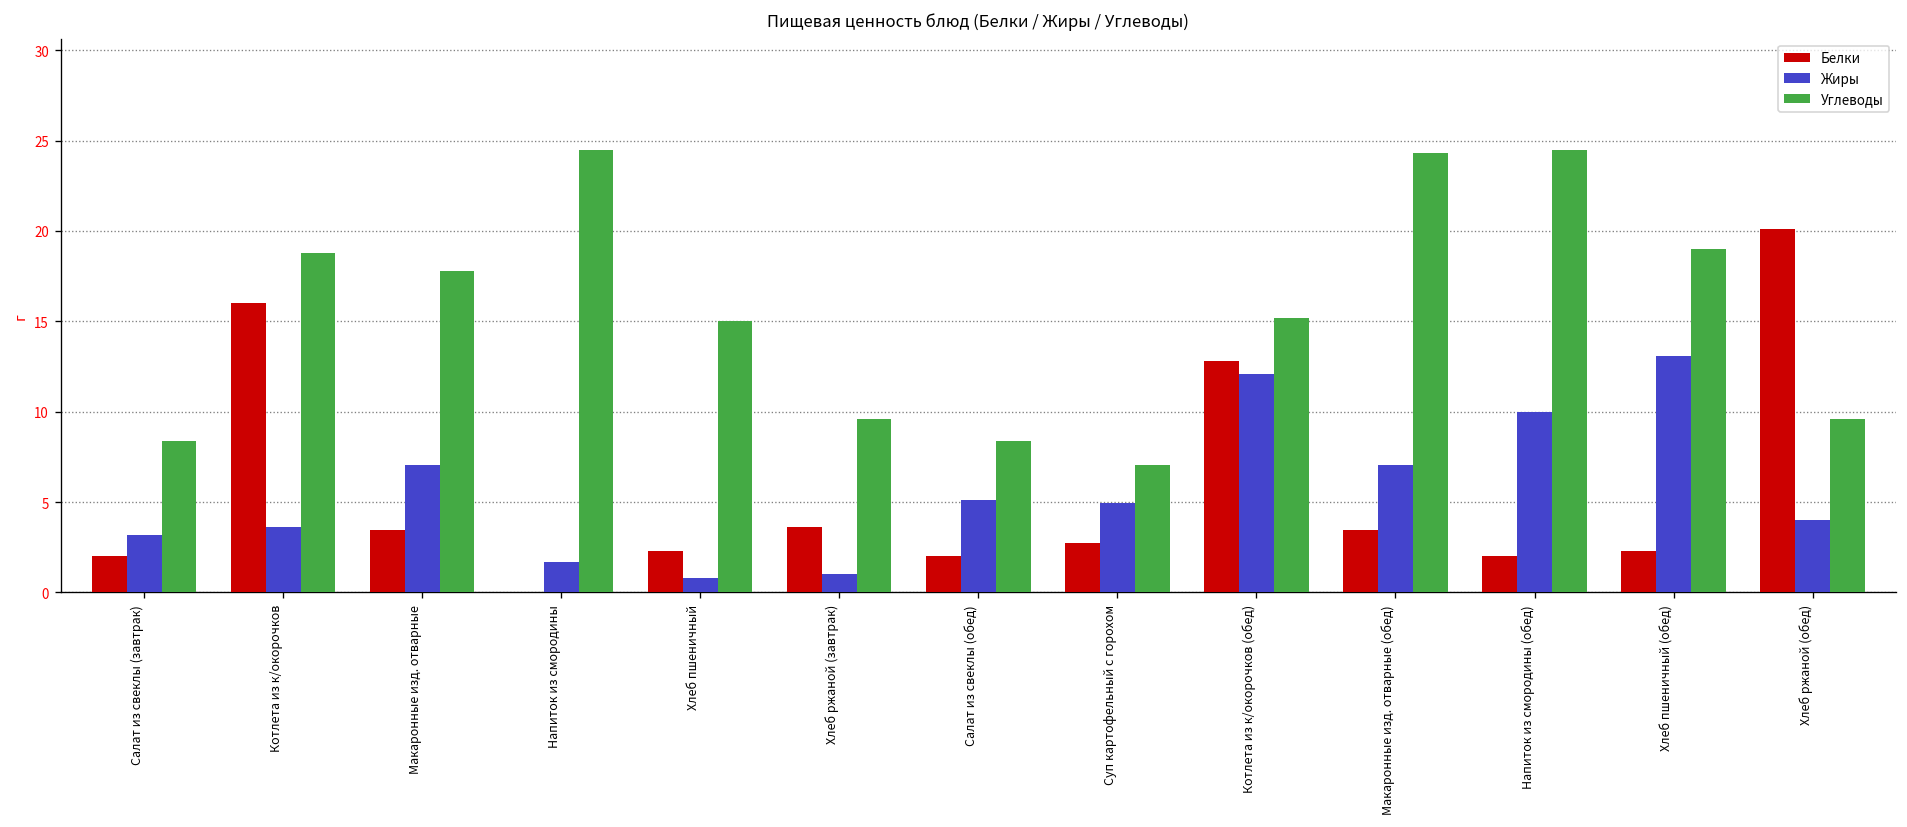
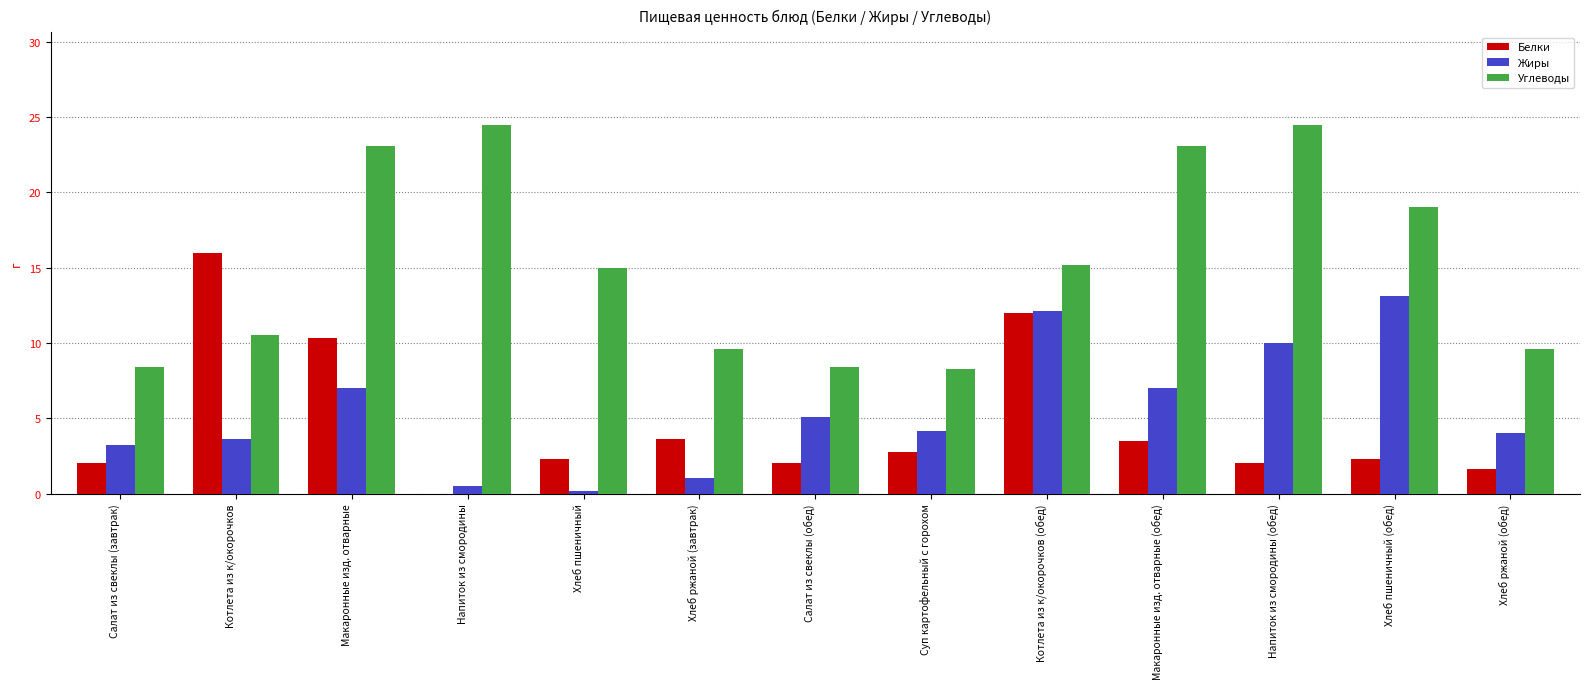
  {
    "Белки": {
      "Салат из свеклы (завтрак)": 2.0,
      "Котлета из к/окорочков": 16.0,
-     "Макаронные изд. отварные": 3.5,
+     "Макаронные изд. отварные": 10.4,
      "Напиток из смородины": 0.0,
      "Хлеб пшеничный": 2.3,
      "Хлеб ржаной (завтрак)": 3.6,
      "Салат из свеклы (обед)": 2.0,
      "Суп картофельный с горохом": 2.7,
-     "Котлета из к/окорочков (обед)": 12.8,
+     "Котлета из к/окорочков (обед)": 12.0,
      "Макаронные изд. отварные (обед)": 3.5,
      "Напиток из смородины (обед)": 2.0,
      "Хлеб пшеничный (обед)": 2.3,
-     "Хлеб ржаной (обед)": 20.1
+     "Хлеб ржаной (обед)": 1.6
    },
    "Жиры": {
      "Салат из свеклы (завтрак)": 3.2,
      "Котлета из к/окорочков": 3.6,
      "Макаронные изд. отварные": 7.0,
-     "Напиток из смородины": 1.7,
-     "Хлеб пшеничный": 0.8,
+     "Напиток из смородины": 0.5,
+     "Хлеб пшеничный": 0.2,
      "Хлеб ржаной (завтрак)": 1.0,
      "Салат из свеклы (обед)": 5.1,
-     "Суп картофельный с горохом": 5.0,
+     "Суп картофельный с горохом": 4.2,
      "Котлета из к/окорочков (обед)": 12.1,
      "Макаронные изд. отварные (обед)": 7.0,
      "Напиток из смородины (обед)": 10.0,
      "Хлеб пшеничный (обед)": 13.1,
      "Хлеб ржаной (обед)": 4.0
    },
    "Углеводы": {
      "Салат из свеклы (завтрак)": 8.4,
-     "Котлета из к/окорочков": 18.8,
-     "Макаронные изд. отварные": 17.8,
+     "Котлета из к/окорочков": 10.5,
+     "Макаронные изд. отварные": 23.1,
      "Напиток из смородины": 24.5,
      "Хлеб пшеничный": 15.0,
      "Хлеб ржаной (завтрак)": 9.6,
      "Салат из свеклы (обед)": 8.4,
-     "Суп картофельный с горохом": 7.1,
+     "Суп картофельный с горохом": 8.2,
      "Котлета из к/окорочков (обед)": 15.2,
-     "Макаронные изд. отварные (обед)": 24.3,
+     "Макаронные изд. отварные (обед)": 23.1,
      "Напиток из смородины (обед)": 24.5,
      "Хлеб пшеничный (обед)": 19.0,
      "Хлеб ржаной (обед)": 9.6
    }
  }
